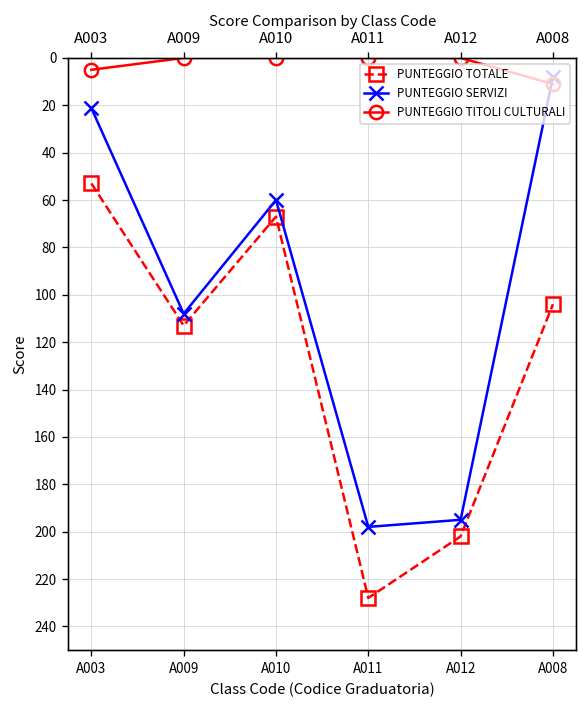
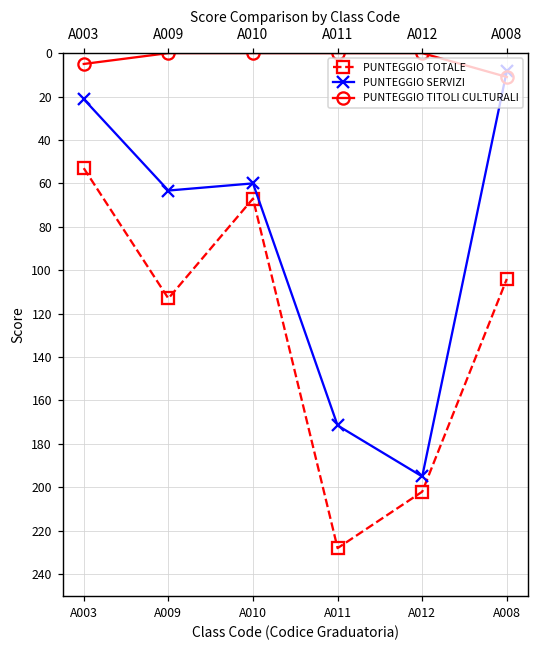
  {
    "PUNTEGGIO SERVIZI": {
      "A003": 21,
-     "A009": 108,
+     "A009": 63,
      "A010": 60,
-     "A011": 198,
+     "A011": 172,
      "A012": 195
    }
  }
